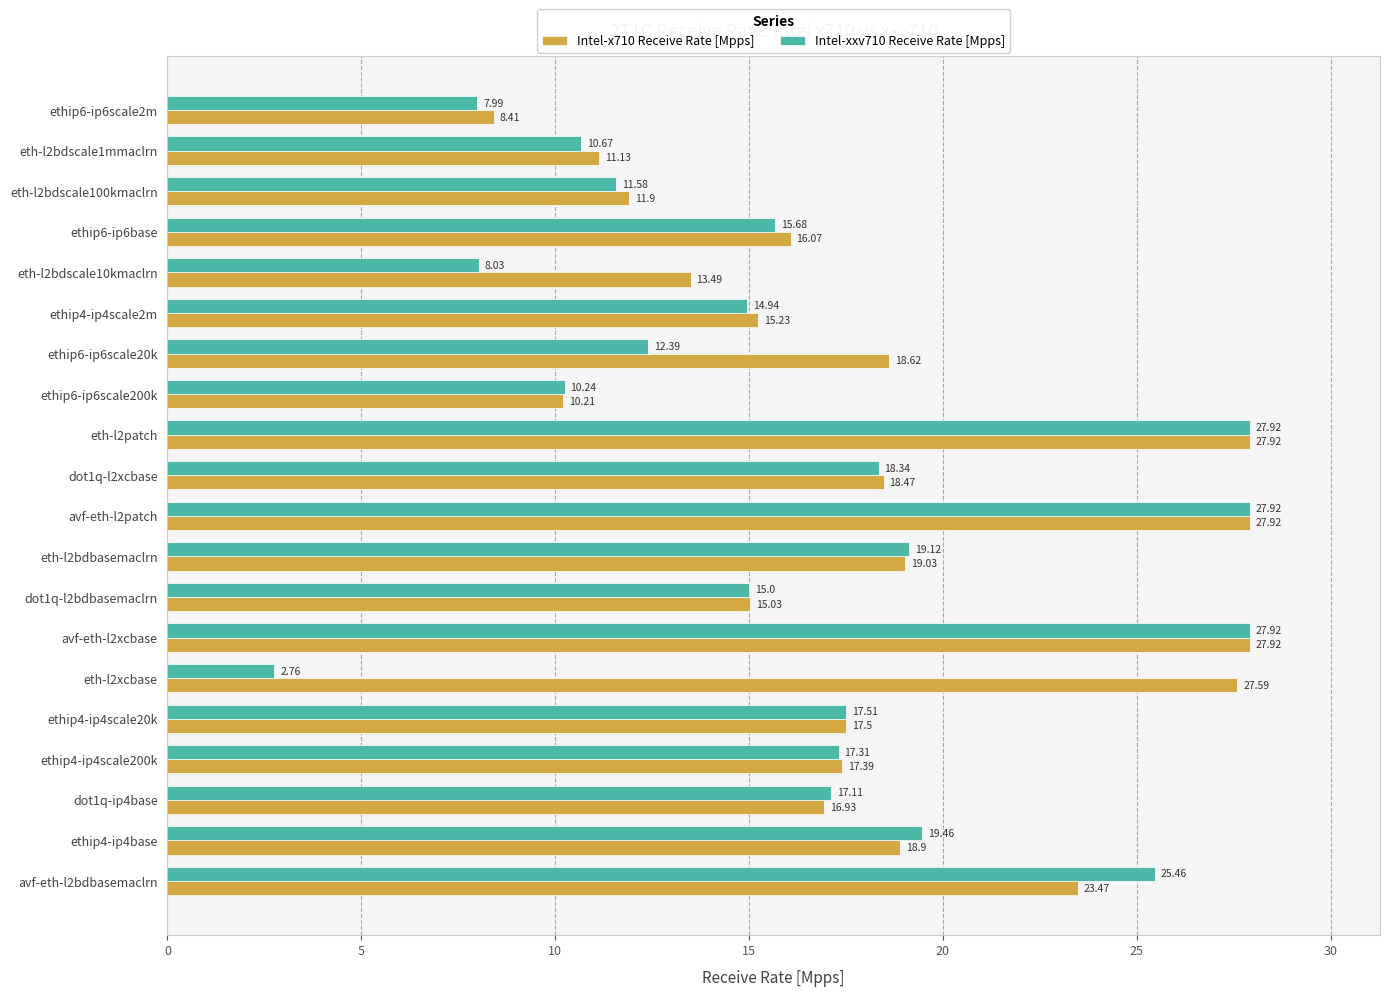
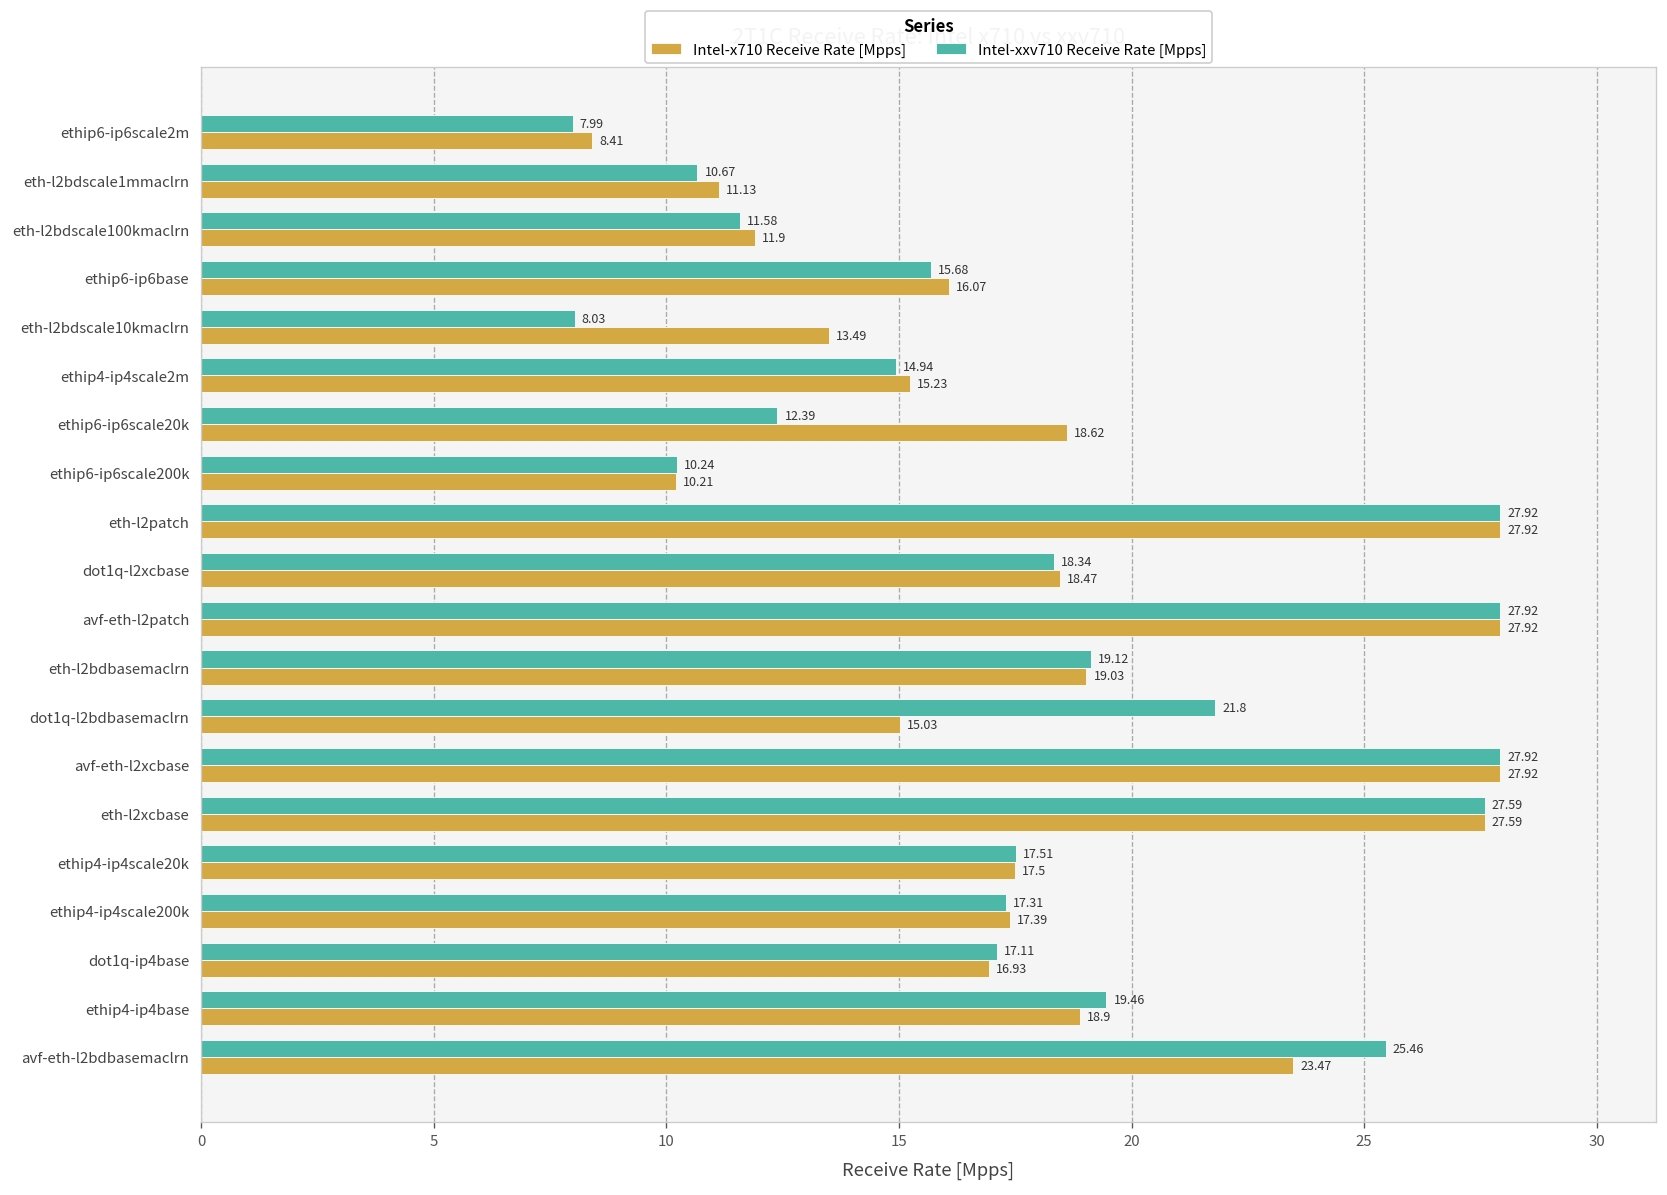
  {
    "Intel-x710 Receive Rate [Mpps]": {
      "ethip6-ip6scale2m": 8.41,
      "eth-l2bdscale1mmaclrn": 11.13,
      "eth-l2bdscale100kmaclrn": 11.9,
      "ethip6-ip6base": 16.07,
      "eth-l2bdscale10kmaclrn": 13.49,
      "ethip4-ip4scale2m": 15.23,
      "ethip6-ip6scale20k": 18.62,
      "ethip6-ip6scale200k": 10.21,
      "eth-l2patch": 27.92,
      "dot1q-l2xcbase": 18.47,
      "avf-eth-l2patch": 27.92,
      "eth-l2bdbasemaclrn": 19.03,
      "dot1q-l2bdbasemaclrn": 15.03,
      "avf-eth-l2xcbase": 27.92,
      "eth-l2xcbase": 27.59,
      "ethip4-ip4scale20k": 17.5,
      "ethip4-ip4scale200k": 17.39,
      "dot1q-ip4base": 16.93,
      "ethip4-ip4base": 18.9,
      "avf-eth-l2bdbasemaclrn": 23.47
    },
    "Intel-xxv710 Receive Rate [Mpps]": {
      "ethip6-ip6scale2m": 7.99,
      "eth-l2bdscale1mmaclrn": 10.67,
      "eth-l2bdscale100kmaclrn": 11.58,
      "ethip6-ip6base": 15.68,
      "eth-l2bdscale10kmaclrn": 8.03,
      "ethip4-ip4scale2m": 14.94,
      "ethip6-ip6scale20k": 12.39,
      "ethip6-ip6scale200k": 10.24,
      "eth-l2patch": 27.92,
      "dot1q-l2xcbase": 18.34,
      "avf-eth-l2patch": 27.92,
      "eth-l2bdbasemaclrn": 19.12,
-     "dot1q-l2bdbasemaclrn": 15.0,
+     "dot1q-l2bdbasemaclrn": 21.8,
      "avf-eth-l2xcbase": 27.92,
-     "eth-l2xcbase": 2.76,
+     "eth-l2xcbase": 27.59,
      "ethip4-ip4scale20k": 17.51,
      "ethip4-ip4scale200k": 17.31,
      "dot1q-ip4base": 17.11,
      "ethip4-ip4base": 19.46,
      "avf-eth-l2bdbasemaclrn": 25.46
    }
  }
